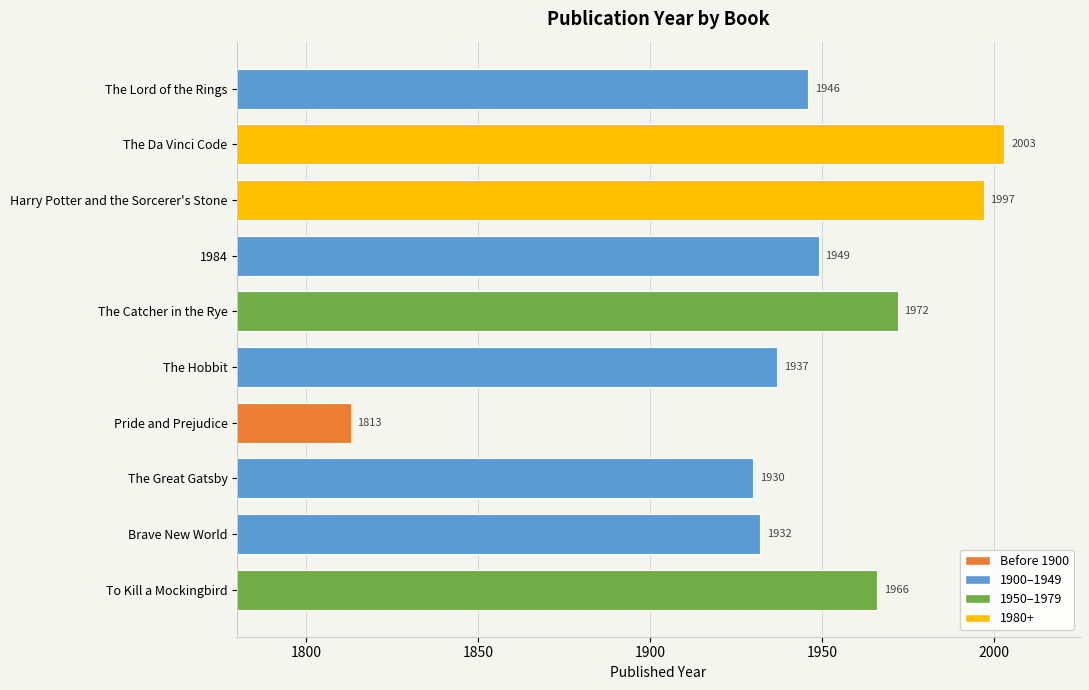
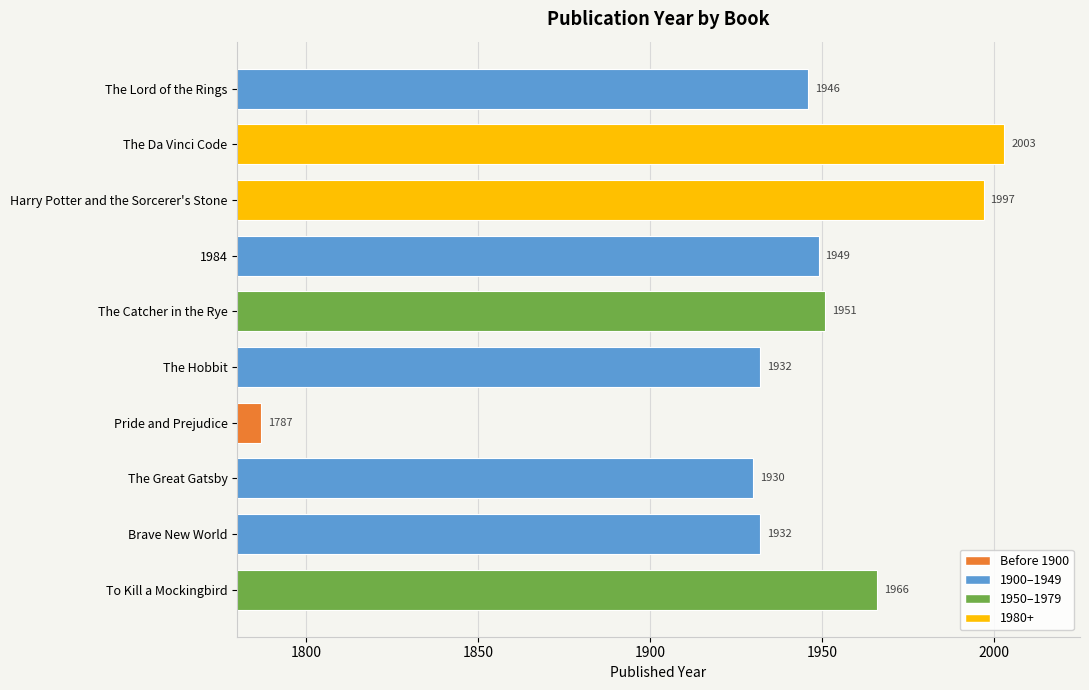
  {
    "The Lord of the Rings": 1946,
    "The Da Vinci Code": 2003,
    "Harry Potter and the Sorcerer's Stone": 1997,
    "1984": 1949,
-   "The Catcher in the Rye": 1972,
-   "The Hobbit": 1937,
-   "Pride and Prejudice": 1813,
+   "The Catcher in the Rye": 1951,
+   "The Hobbit": 1932,
+   "Pride and Prejudice": 1787,
    "The Great Gatsby": 1930,
    "Brave New World": 1932,
    "To Kill a Mockingbird": 1966
  }
